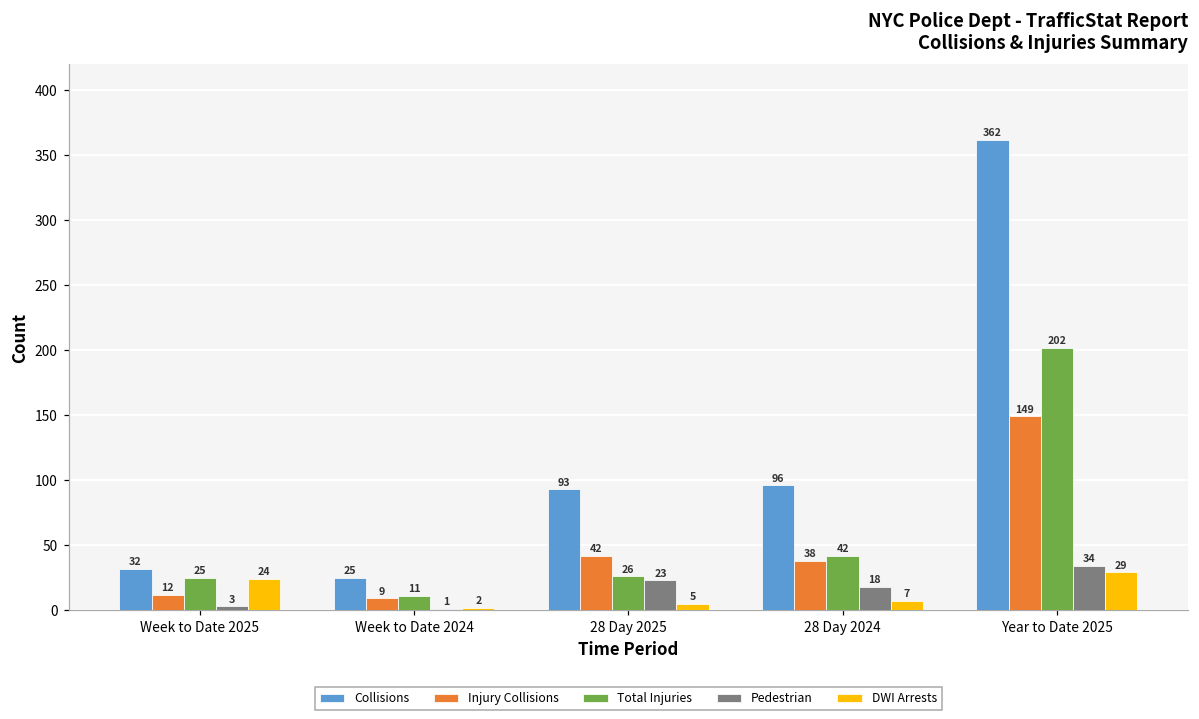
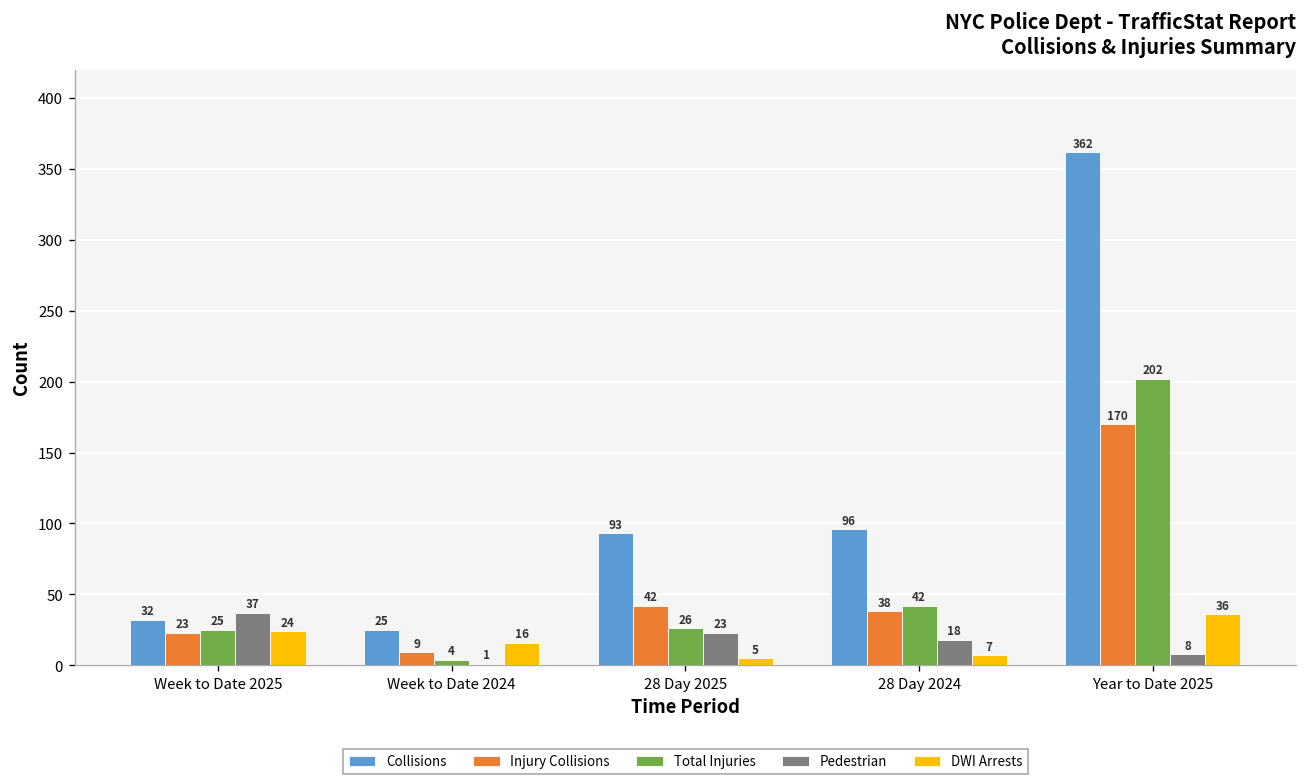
  {
    "Collisions": {
      "Week to Date 2025": 32,
      "Week to Date 2024": 25,
      "28 Day 2025": 93,
      "28 Day 2024": 96,
      "Year to Date 2025": 362
    },
    "Injury Collisions": {
-     "Week to Date 2025": 12,
+     "Week to Date 2025": 23,
      "Week to Date 2024": 9,
      "28 Day 2025": 42,
      "28 Day 2024": 38,
-     "Year to Date 2025": 149
+     "Year to Date 2025": 170
    },
    "Total Injuries": {
      "Week to Date 2025": 25,
-     "Week to Date 2024": 11,
+     "Week to Date 2024": 4,
      "28 Day 2025": 26,
      "28 Day 2024": 42,
      "Year to Date 2025": 202
    },
    "Pedestrian": {
-     "Week to Date 2025": 3,
+     "Week to Date 2025": 37,
      "Week to Date 2024": 1,
      "28 Day 2025": 23,
      "28 Day 2024": 18,
-     "Year to Date 2025": 34
+     "Year to Date 2025": 8
    },
    "DWI Arrests": {
      "Week to Date 2025": 24,
-     "Week to Date 2024": 2,
+     "Week to Date 2024": 16,
      "28 Day 2025": 5,
      "28 Day 2024": 7,
-     "Year to Date 2025": 29
+     "Year to Date 2025": 36
    }
  }
